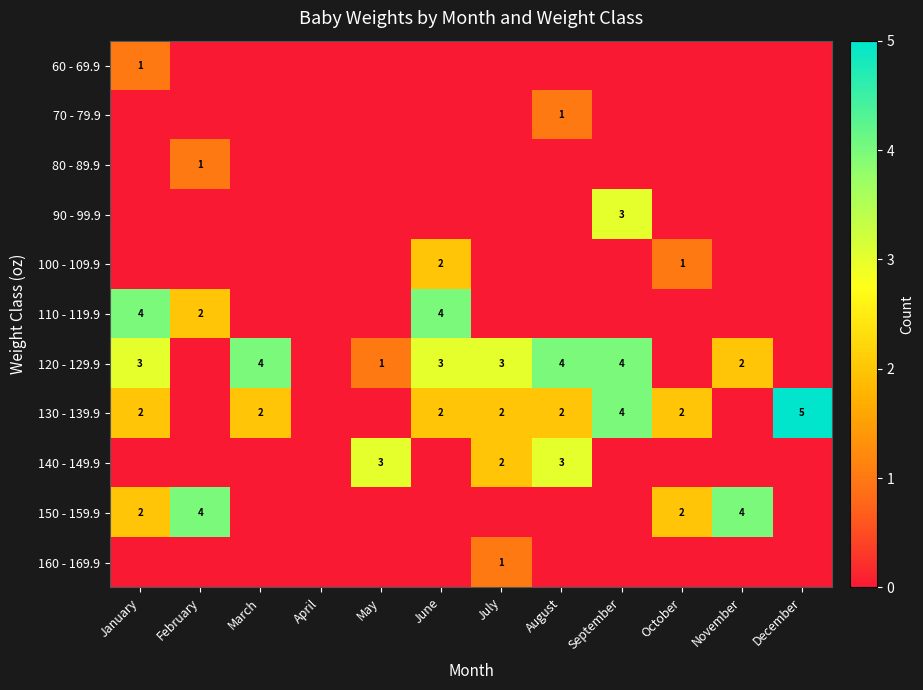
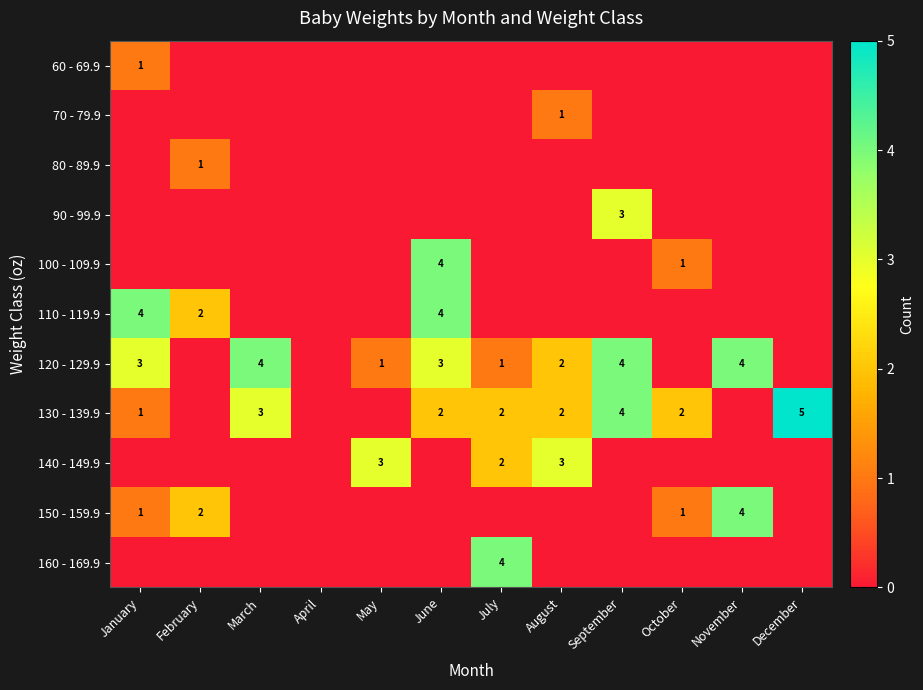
  {
    "60 - 69.9": {
      "January": 1
    },
    "70 - 79.9": {
      "August": 1
    },
    "80 - 89.9": {
      "February": 1
    },
    "90 - 99.9": {
      "September": 3
    },
    "100 - 109.9": {
-     "June": 2,
+     "June": 4,
      "October": 1
    },
    "110 - 119.9": {
      "January": 4,
      "February": 2,
      "June": 4
    },
    "120 - 129.9": {
      "January": 3,
      "March": 4,
      "May": 1,
      "June": 3,
-     "July": 3,
-     "August": 4,
+     "July": 1,
+     "August": 2,
      "September": 4,
-     "November": 2
+     "November": 4
    },
    "130 - 139.9": {
-     "January": 2,
-     "March": 2,
+     "January": 1,
+     "March": 3,
      "June": 2,
      "July": 2,
      "August": 2,
      "September": 4,
      "October": 2,
      "December": 5
    },
    "140 - 149.9": {
      "May": 3,
      "July": 2,
      "August": 3
    },
    "150 - 159.9": {
-     "January": 2,
-     "February": 4,
-     "October": 2,
+     "January": 1,
+     "February": 2,
+     "October": 1,
      "November": 4
    },
    "160 - 169.9": {
-     "July": 1
+     "July": 4
    }
  }
